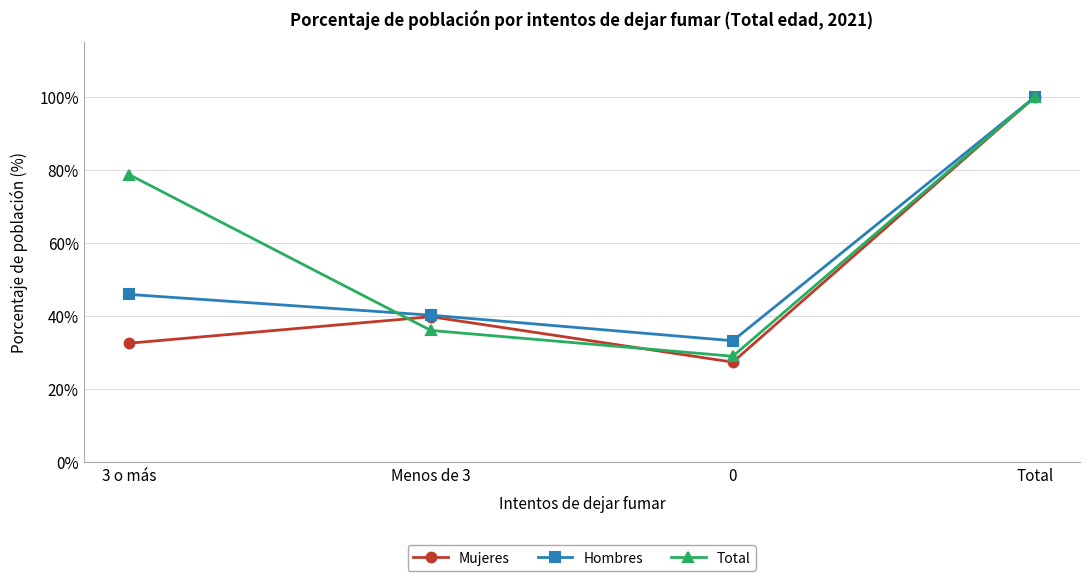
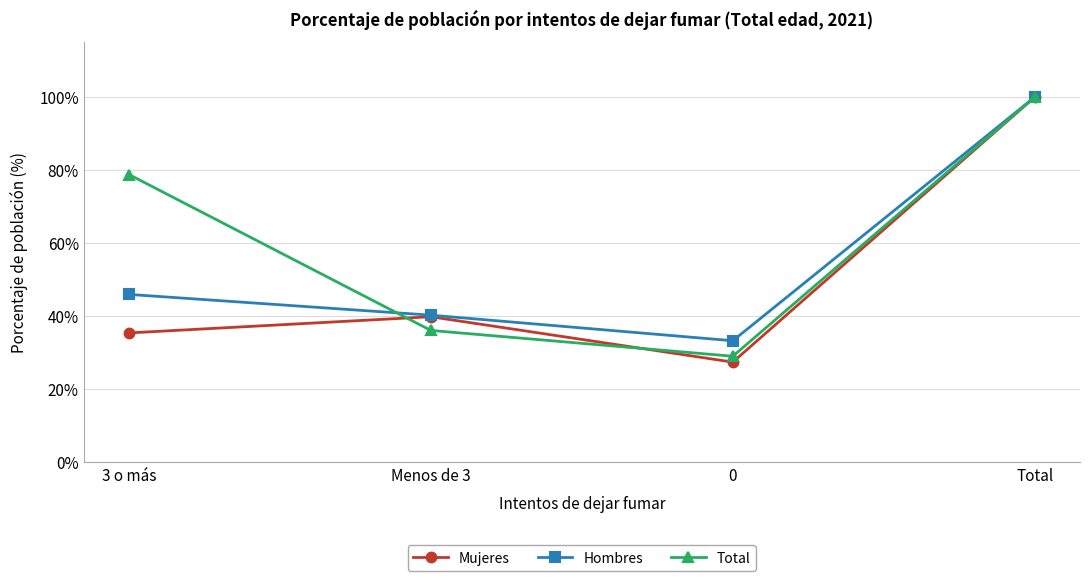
  {
    "Mujeres": {
-     "3 o más": "33%",
+     "3 o más": "35%",
      "0": "27%"
    },
    "Hombres": {
      "3 o más": "46%",
      "0": "33%"
    },
    "Total": {
      "3 o más": "79%",
      "Menos de 3": "36%",
      "0": "29%"
    }
  }
